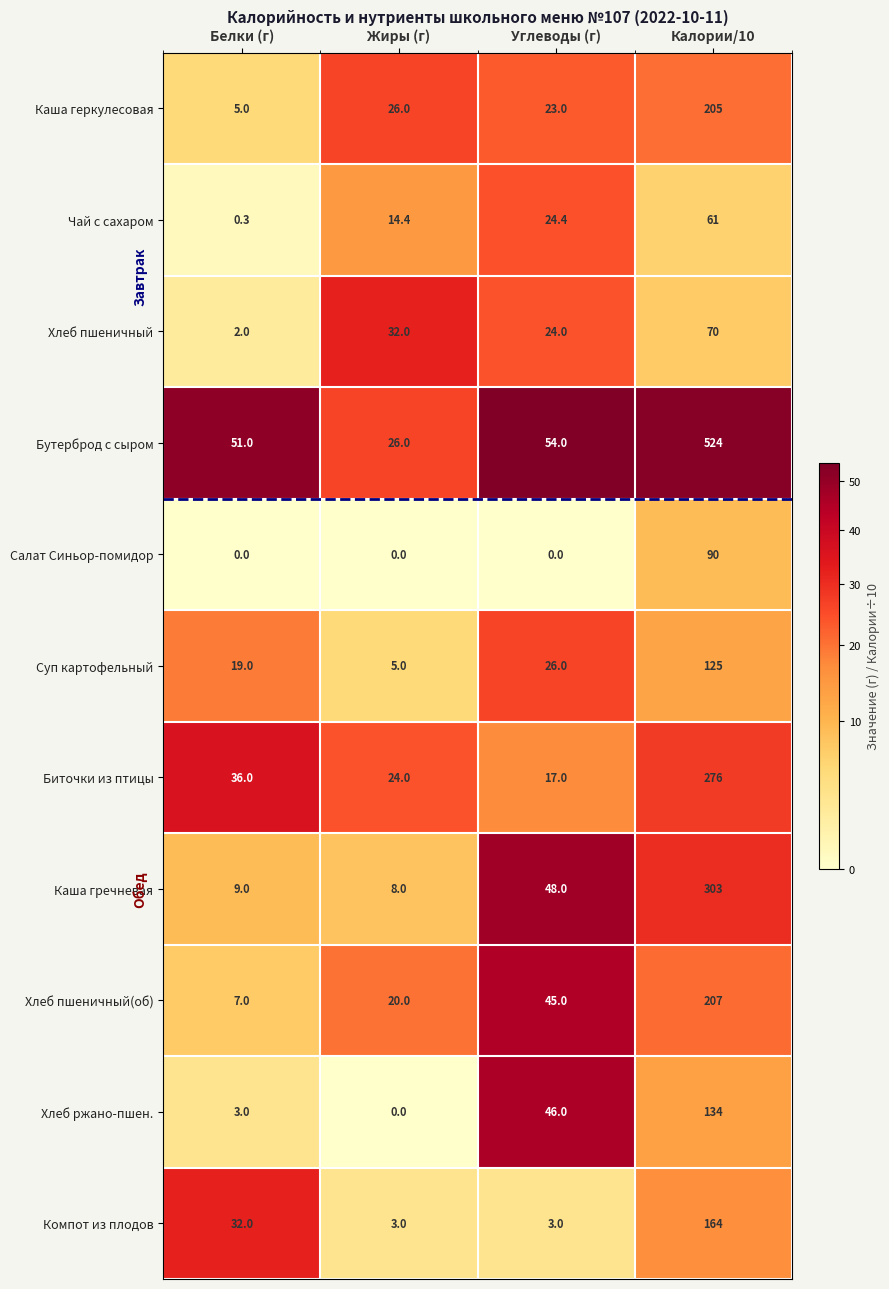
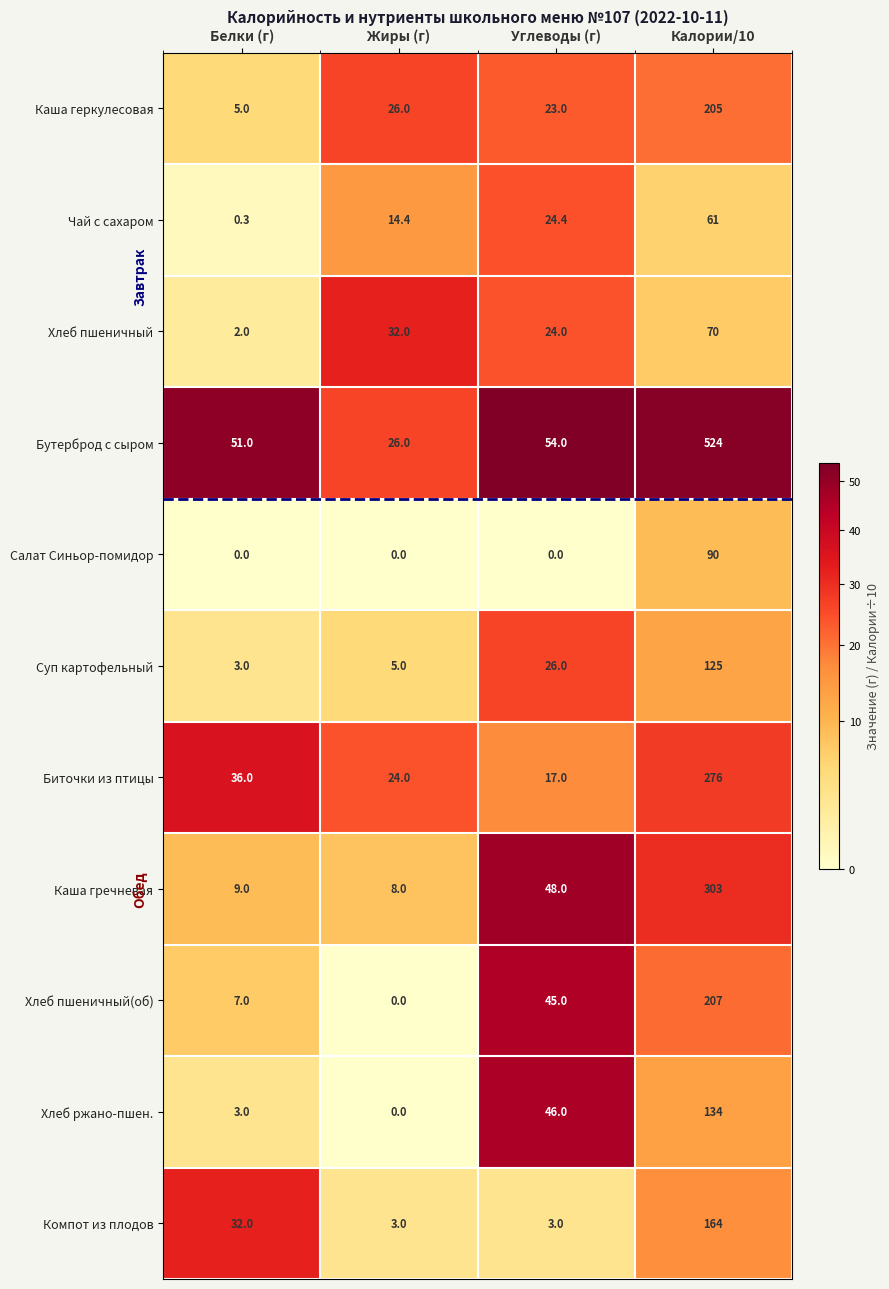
  {
    "Каша геркулесовая": {
      "Белки (г)": 5.0,
      "Жиры (г)": 26.0,
      "Углеводы (г)": 23.0,
      "Калории/10": 205
    },
    "Чай с сахаром": {
      "Белки (г)": 0.3,
      "Жиры (г)": 14.4,
      "Углеводы (г)": 24.4,
      "Калории/10": 61
    },
    "Хлеб пшеничный": {
      "Белки (г)": 2.0,
      "Жиры (г)": 32.0,
      "Углеводы (г)": 24.0,
      "Калории/10": 70
    },
    "Бутерброд с сыром": {
      "Белки (г)": 51.0,
      "Жиры (г)": 26.0,
      "Углеводы (г)": 54.0,
      "Калории/10": 524
    },
    "Салат Синьор-помидор": {
      "Белки (г)": 0.0,
      "Жиры (г)": 0.0,
      "Углеводы (г)": 0.0,
      "Калории/10": 90
    },
    "Суп картофельный": {
-     "Белки (г)": 19.0,
+     "Белки (г)": 3.0,
      "Жиры (г)": 5.0,
      "Углеводы (г)": 26.0,
      "Калории/10": 125
    },
    "Биточки из птицы": {
      "Белки (г)": 36.0,
      "Жиры (г)": 24.0,
      "Углеводы (г)": 17.0,
      "Калории/10": 276
    },
    "Каша гречневая": {
      "Белки (г)": 9.0,
      "Жиры (г)": 8.0,
      "Углеводы (г)": 48.0,
      "Калории/10": 303
    },
    "Хлеб пшеничный(об)": {
      "Белки (г)": 7.0,
-     "Жиры (г)": 20.0,
+     "Жиры (г)": 0.0,
      "Углеводы (г)": 45.0,
      "Калории/10": 207
    },
    "Хлеб ржано-пшен.": {
      "Белки (г)": 3.0,
      "Жиры (г)": 0.0,
      "Углеводы (г)": 46.0,
      "Калории/10": 134
    },
    "Компот из плодов": {
      "Белки (г)": 32.0,
      "Жиры (г)": 3.0,
      "Углеводы (г)": 3.0,
      "Калории/10": 164
    }
  }
